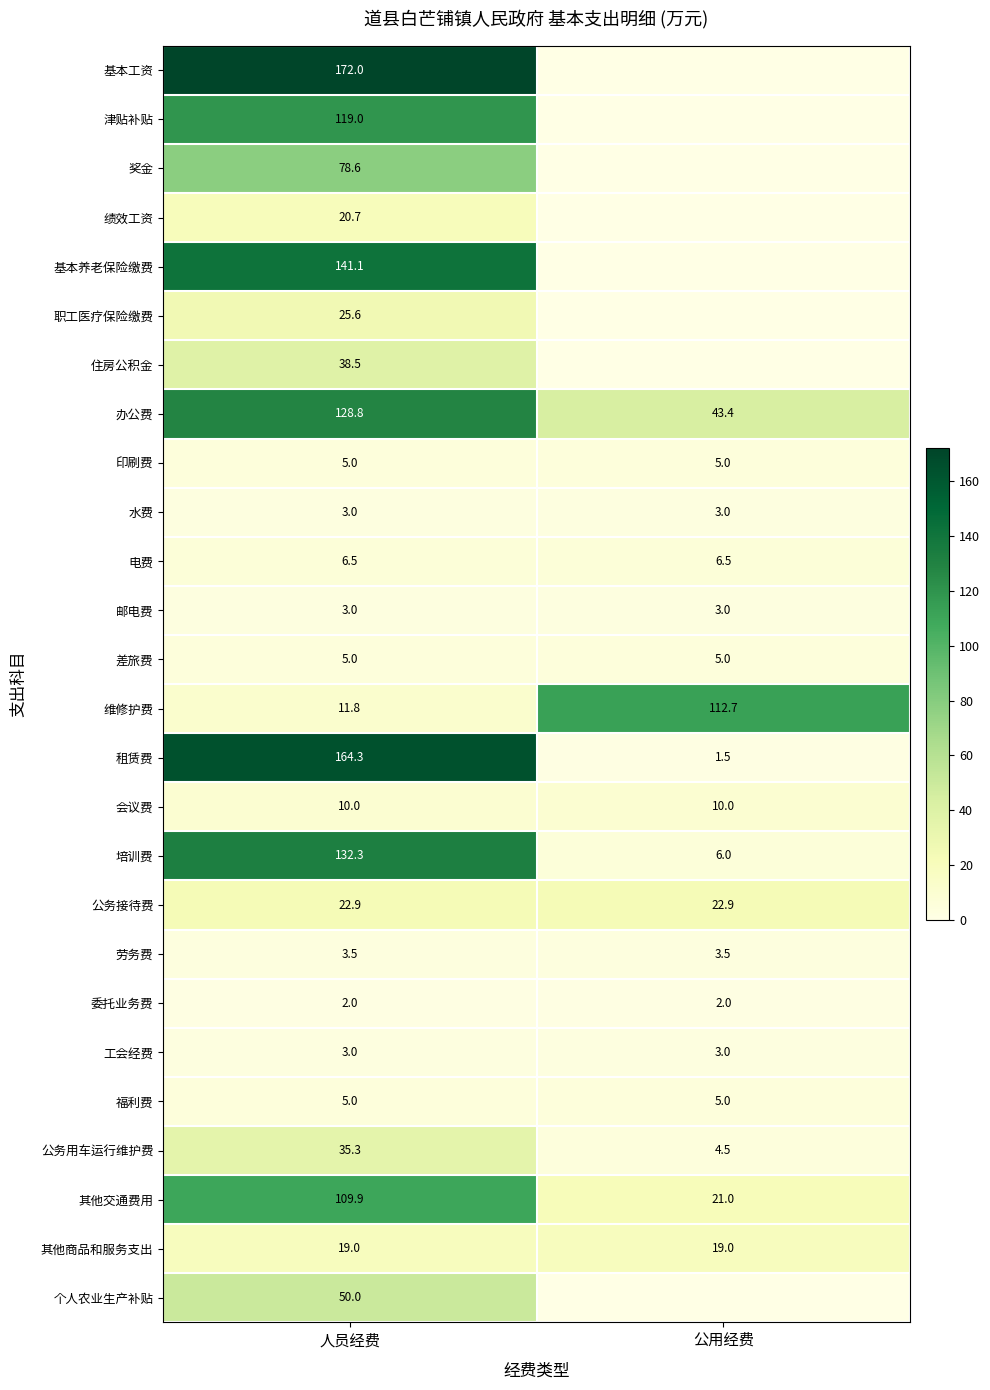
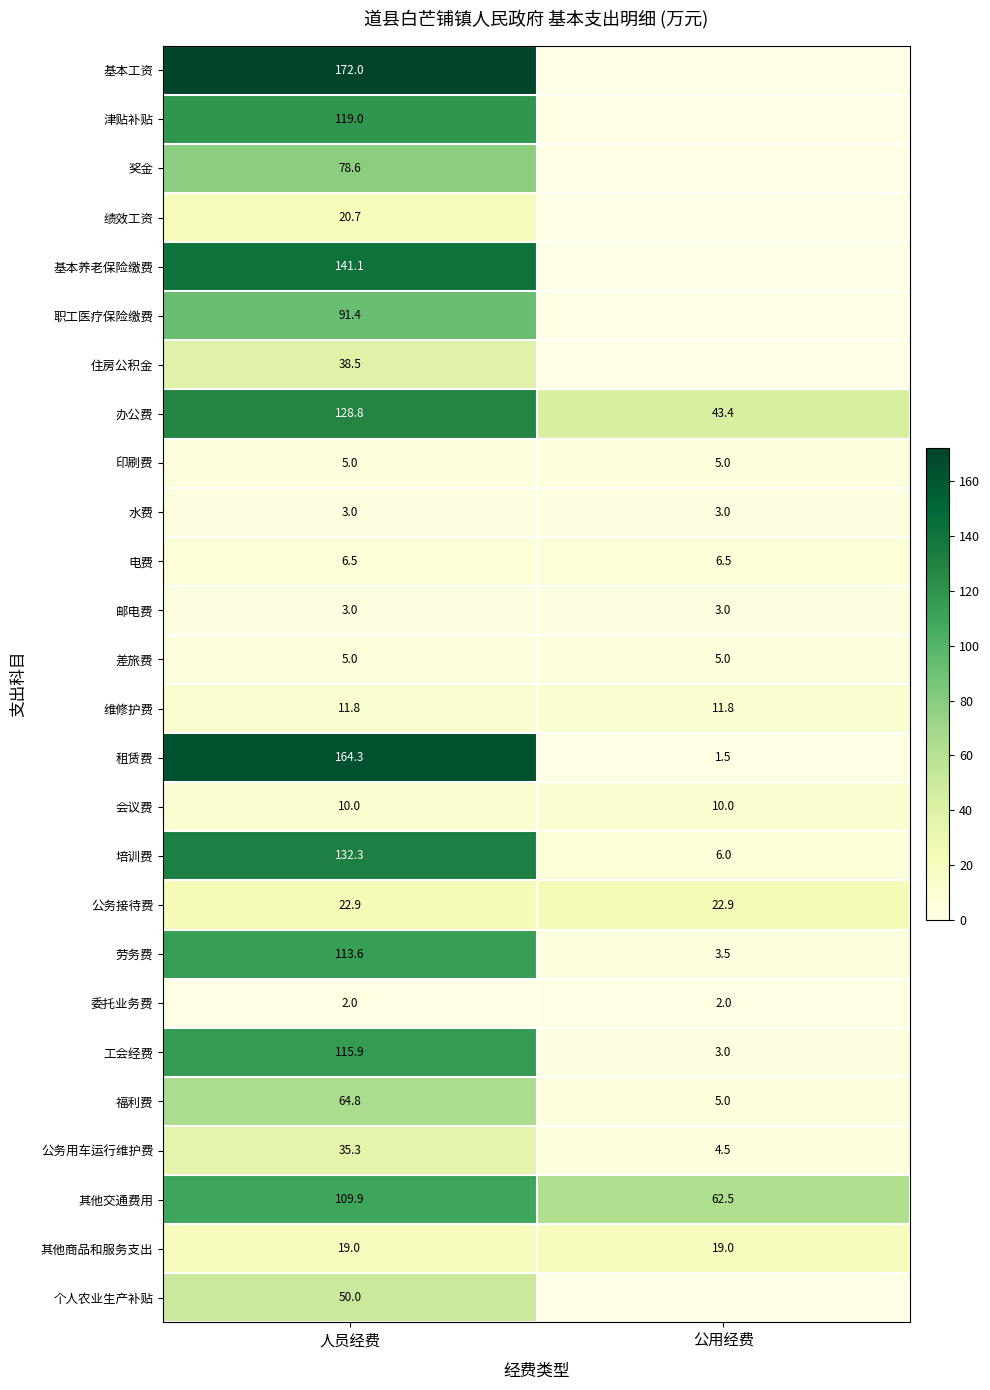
  {
    "基本工资": {
      "人员经费": 172.0
    },
    "津贴补贴": {
      "人员经费": 119.0
    },
    "奖金": {
      "人员经费": 78.6
    },
    "绩效工资": {
      "人员经费": 20.7
    },
    "基本养老保险缴费": {
      "人员经费": 141.1
    },
    "职工医疗保险缴费": {
-     "人员经费": 25.6
+     "人员经费": 91.4
    },
    "住房公积金": {
      "人员经费": 38.5
    },
    "办公费": {
      "人员经费": 128.8,
      "公用经费": 43.4
    },
    "印刷费": {
      "人员经费": 5.0,
      "公用经费": 5.0
    },
    "水费": {
      "人员经费": 3.0,
      "公用经费": 3.0
    },
    "电费": {
      "人员经费": 6.5,
      "公用经费": 6.5
    },
    "邮电费": {
      "人员经费": 3.0,
      "公用经费": 3.0
    },
    "差旅费": {
      "人员经费": 5.0,
      "公用经费": 5.0
    },
    "维修护费": {
      "人员经费": 11.8,
-     "公用经费": 112.7
+     "公用经费": 11.8
    },
    "租赁费": {
      "人员经费": 164.3,
      "公用经费": 1.5
    },
    "会议费": {
      "人员经费": 10.0,
      "公用经费": 10.0
    },
    "培训费": {
      "人员经费": 132.3,
      "公用经费": 6.0
    },
    "公务接待费": {
      "人员经费": 22.9,
      "公用经费": 22.9
    },
    "劳务费": {
-     "人员经费": 3.5,
+     "人员经费": 113.6,
      "公用经费": 3.5
    },
    "委托业务费": {
      "人员经费": 2.0,
      "公用经费": 2.0
    },
    "工会经费": {
-     "人员经费": 3.0,
+     "人员经费": 115.9,
      "公用经费": 3.0
    },
    "福利费": {
-     "人员经费": 5.0,
+     "人员经费": 64.8,
      "公用经费": 5.0
    },
    "公务用车运行维护费": {
      "人员经费": 35.3,
      "公用经费": 4.5
    },
    "其他交通费用": {
      "人员经费": 109.9,
-     "公用经费": 21.0
+     "公用经费": 62.5
    },
    "其他商品和服务支出": {
      "人员经费": 19.0,
      "公用经费": 19.0
    },
    "个人农业生产补贴": {
      "人员经费": 50.0
    }
  }
